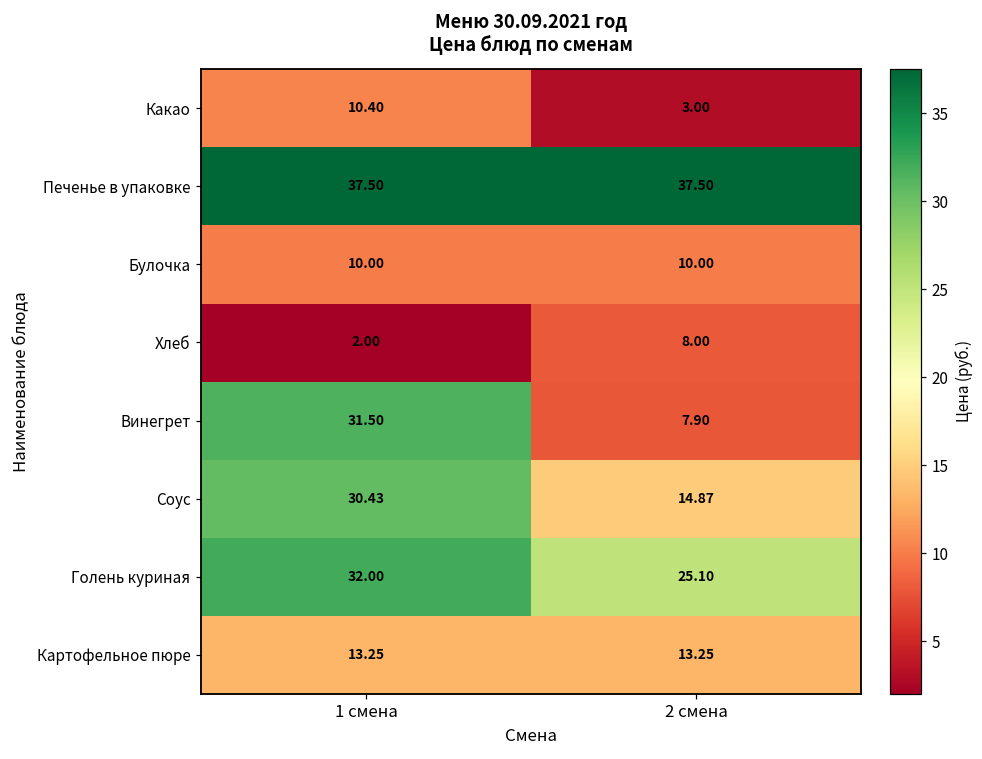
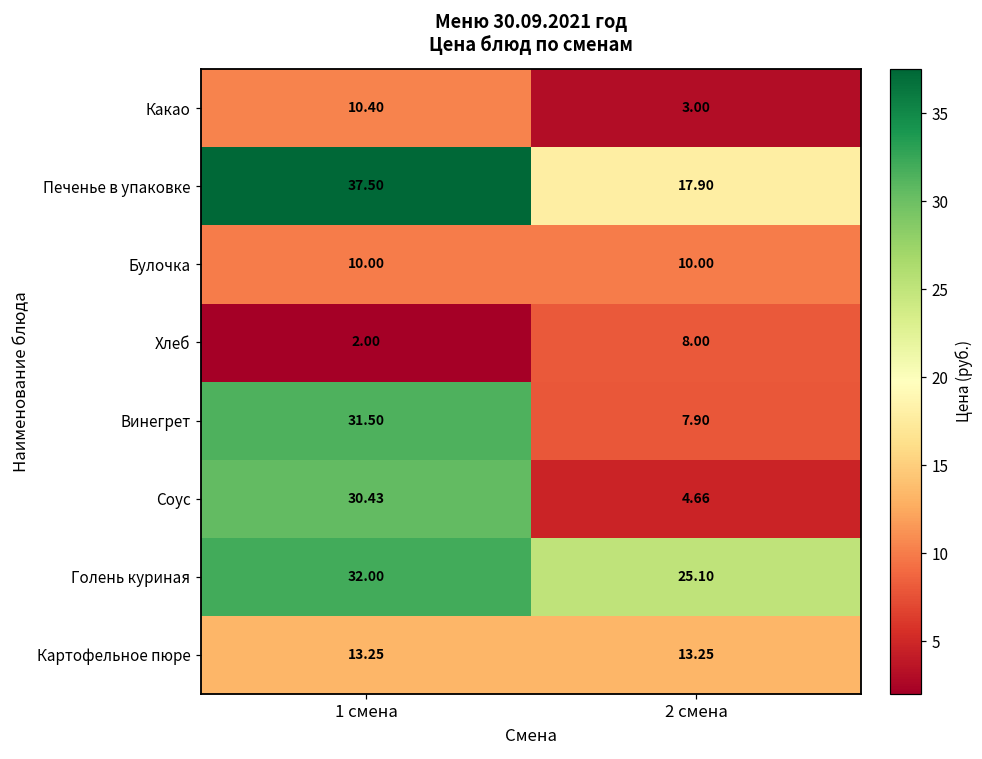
  {
    "Какао": {
      "1 смена": 10.40,
      "2 смена": 3.00
    },
    "Печенье в упаковке": {
      "1 смена": 37.50,
-     "2 смена": 37.50
+     "2 смена": 17.90
    },
    "Булочка": {
      "1 смена": 10.00,
      "2 смена": 10.00
    },
    "Хлеб": {
      "1 смена": 2.00,
      "2 смена": 8.00
    },
    "Винегрет": {
      "1 смена": 31.50,
      "2 смена": 7.90
    },
    "Соус": {
      "1 смена": 30.43,
-     "2 смена": 14.87
+     "2 смена": 4.66
    },
    "Голень куриная": {
      "1 смена": 32.00,
      "2 смена": 25.10
    },
    "Картофельное пюре": {
      "1 смена": 13.25,
      "2 смена": 13.25
    }
  }
